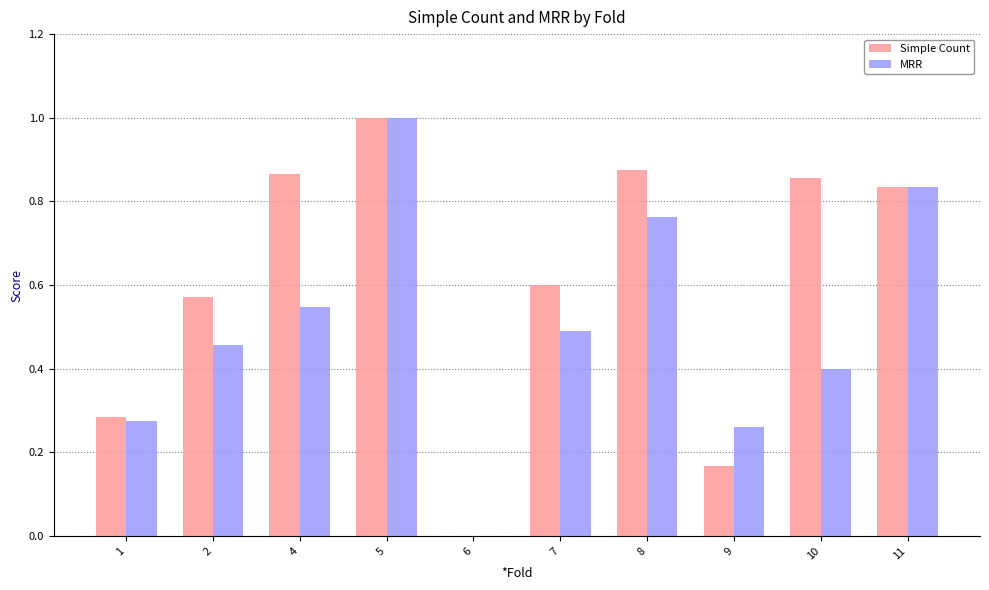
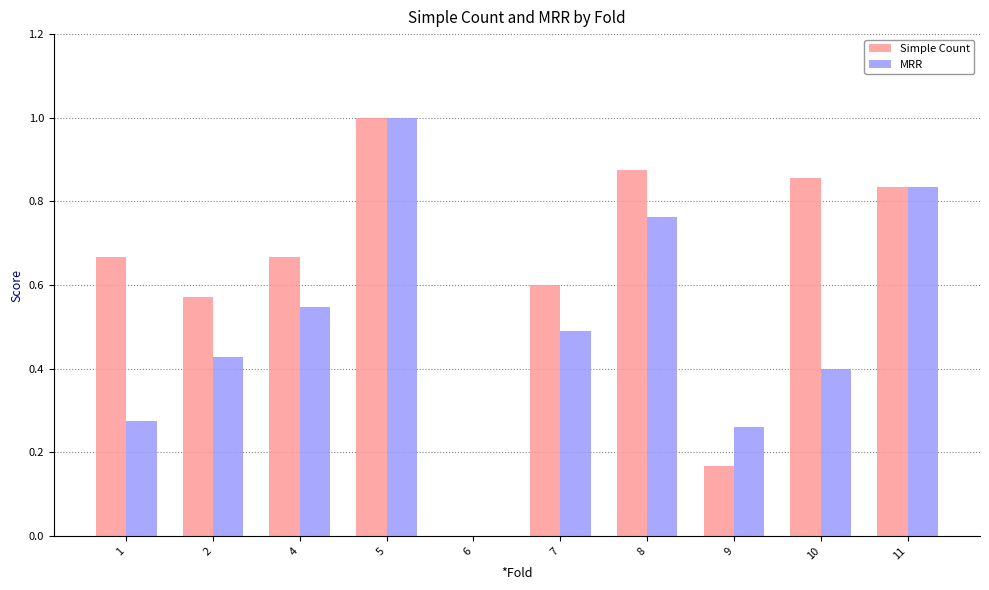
  {
    "Simple Count": {
-     "1": 0.29,
+     "1": 0.67,
      "2": 0.57,
-     "4": 0.86,
+     "4": 0.67,
      "5": 1.00,
      "6": 0.00,
      "7": 0.60,
      "8": 0.88,
      "9": 0.17,
      "10": 0.86,
      "11": 0.83
    },
    "MRR": {
      "1": 0.27,
-     "2": 0.46,
+     "2": 0.43,
      "4": 0.55,
      "5": 1.00,
      "6": 0.00,
      "7": 0.49,
      "8": 0.76,
      "9": 0.26,
      "10": 0.40,
      "11": 0.83
    }
  }
